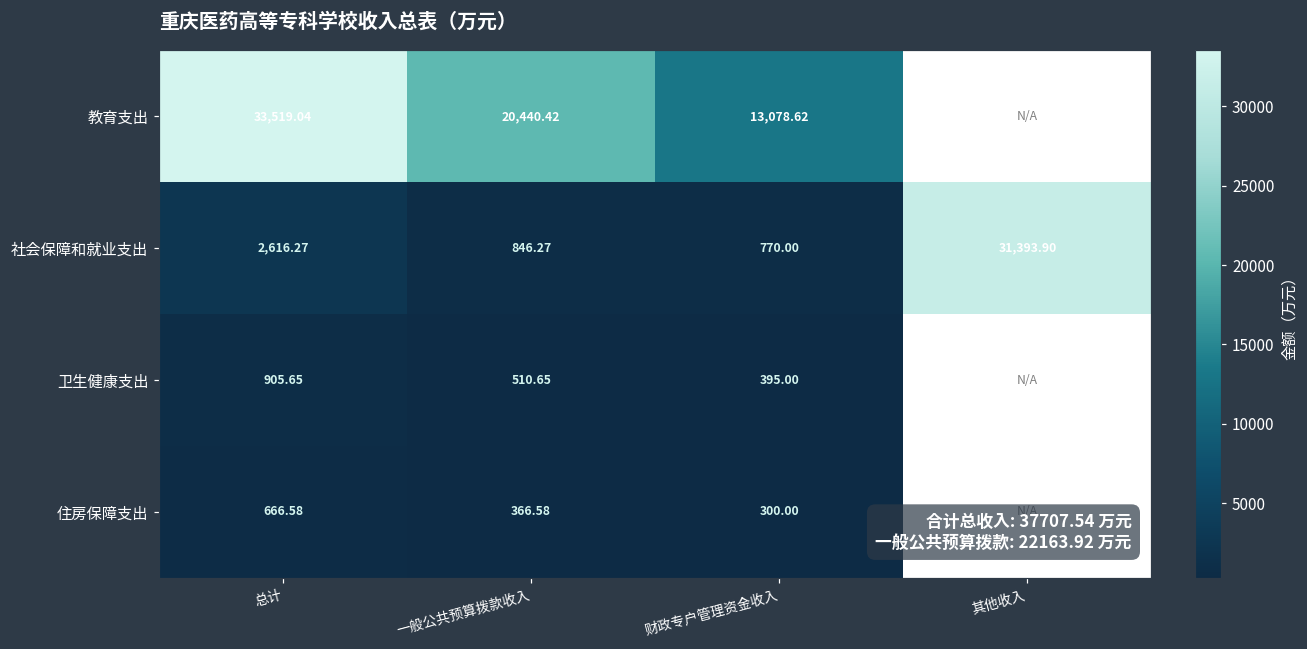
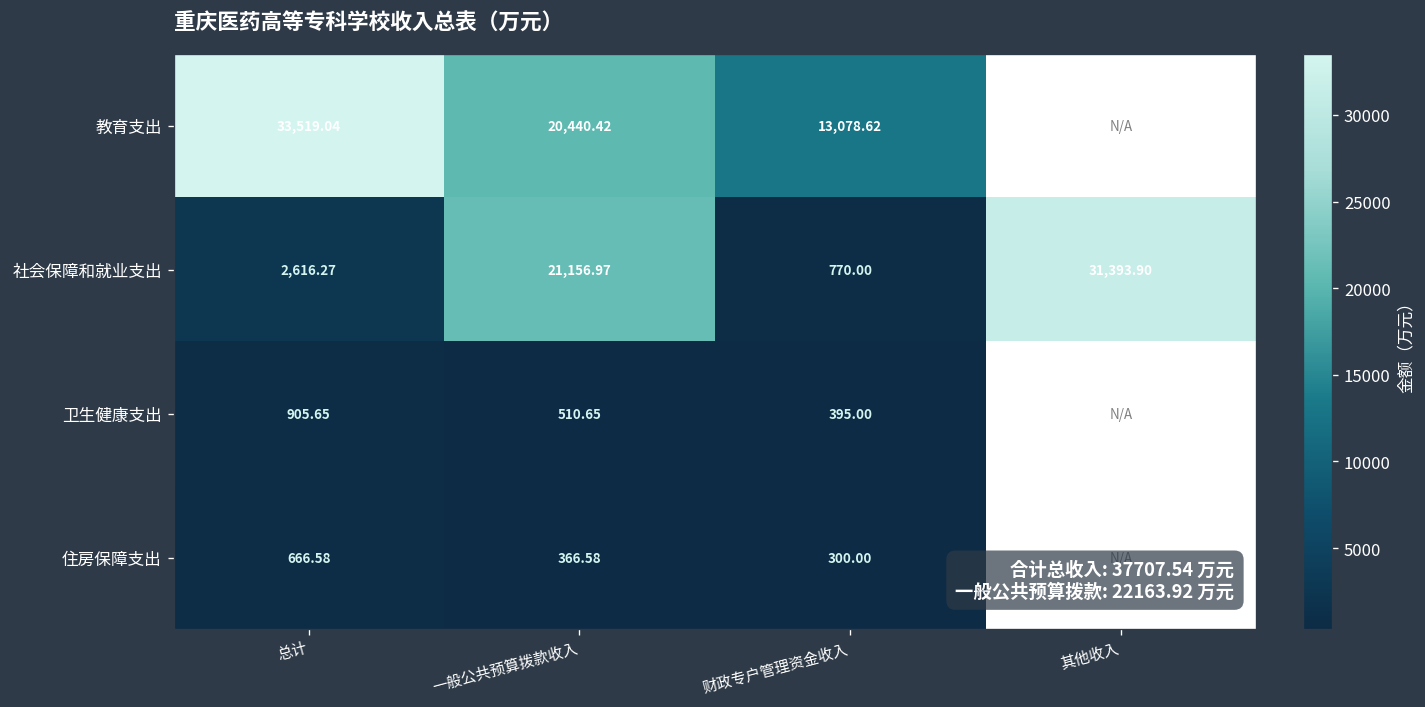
  {
    "教育支出": {
      "一般公共预算拨款收入": "20,440.42",
      "财政专户管理资金收入": "13,078.62"
    },
    "社会保障和就业支出": {
      "总计": "2,616.27",
-     "一般公共预算拨款收入": "846.27",
+     "一般公共预算拨款收入": "21,156.97",
      "财政专户管理资金收入": "770.00",
      "其他收入": "31,393.90"
    },
    "卫生健康支出": {
      "总计": "905.65",
      "一般公共预算拨款收入": "510.65",
      "财政专户管理资金收入": "395.00"
    },
    "住房保障支出": {
      "总计": "666.58",
      "一般公共预算拨款收入": "366.58",
      "财政专户管理资金收入": "300.00"
    }
  }
